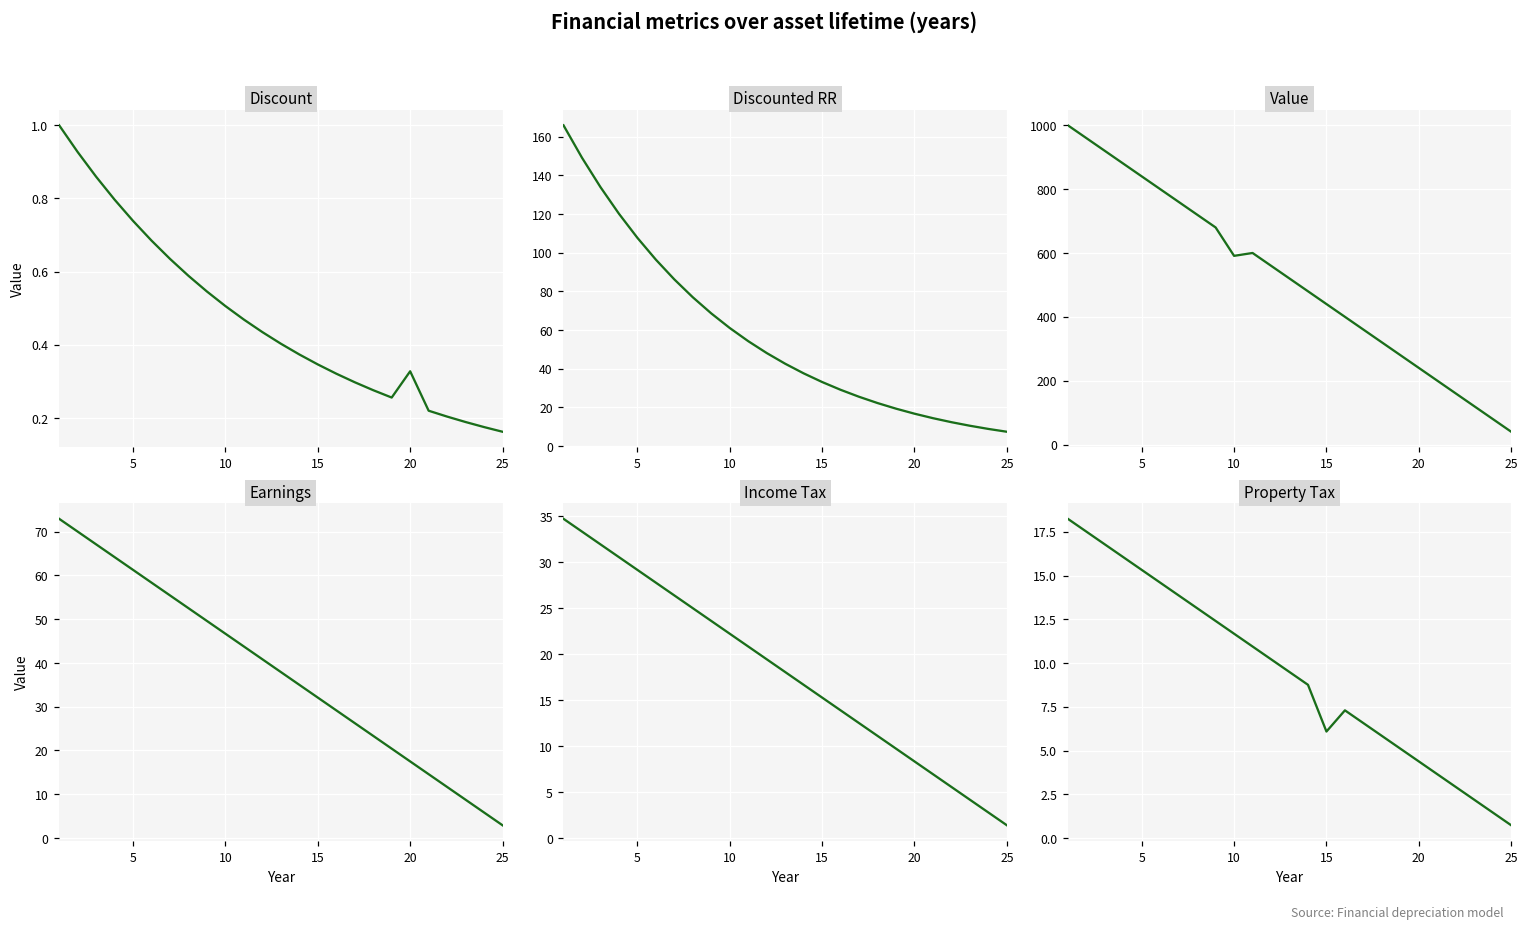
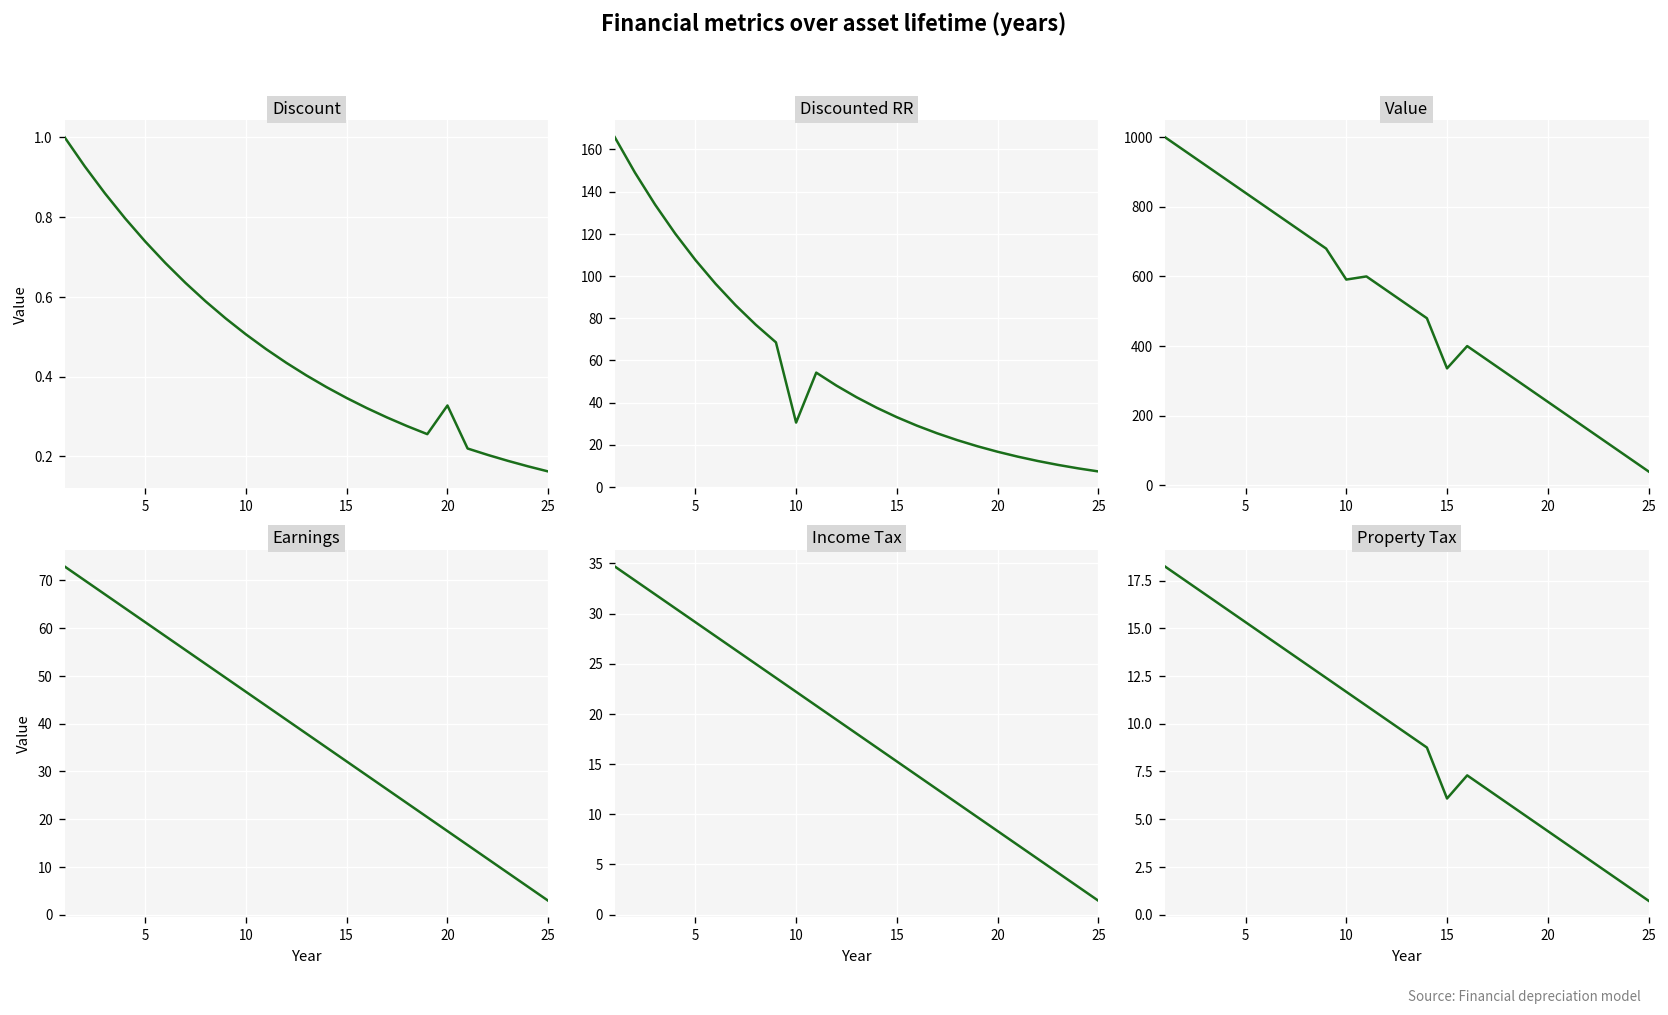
  {
    "Discount": {
      "5": 0.74,
      "10": 0.51,
      "15": 0.35,
      "20": 0.33,
      "25": 0.16
    },
    "Discounted RR": {
      "5": 108,
-     "10": 61,
+     "10": 30,
      "15": 33,
      "20": 17,
      "25": 7
    },
    "Value": {
      "5": 840,
      "10": 590,
-     "15": 440,
+     "15": 340,
      "20": 240,
      "25": 40
    },
    "Earnings": {
      "5": 61,
      "10": 47,
      "15": 32,
      "20": 17,
      "25": 3
    },
    "Income Tax": {
      "5": 29,
      "10": 22,
      "15": 15,
      "20": 8,
      "25": 1
    },
    "Property Tax": {
      "5": 15.3,
      "10": 11.7,
      "15": 6.1,
      "20": 4.4,
      "25": 0.7
    }
  }
